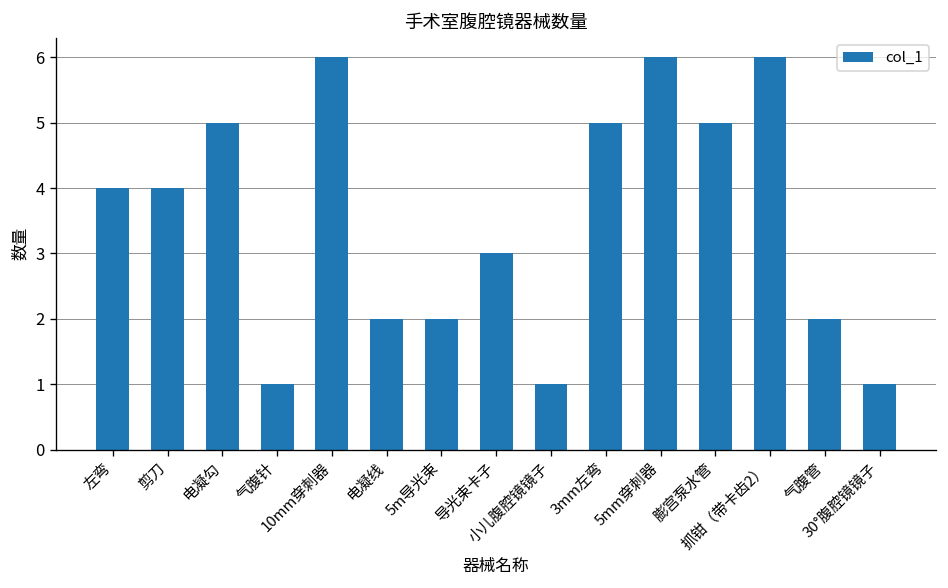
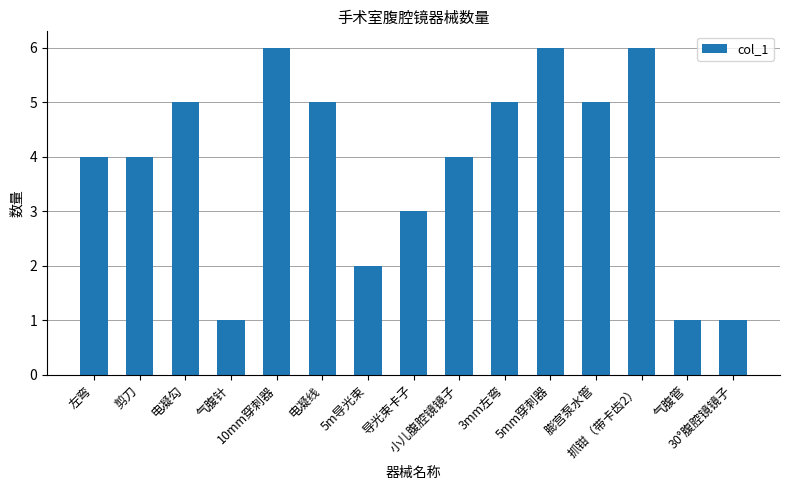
  {
    "左弯": 4,
    "剪刀": 4,
    "电凝勾": 5,
    "气腹针": 1,
    "10mm穿刺器": 6,
-   "电凝线": 2,
+   "电凝线": 5,
    "5m导光束": 2,
    "导光束卡子": 3,
-   "小儿腹腔镜镜子": 1,
+   "小儿腹腔镜镜子": 4,
    "3mm左弯": 5,
    "5mm穿刺器": 6,
    "膨宫泵水管": 5,
    "抓钳（带卡齿2）": 6,
-   "气腹管": 2,
+   "气腹管": 1,
    "30°腹腔镜镜子": 1
  }
